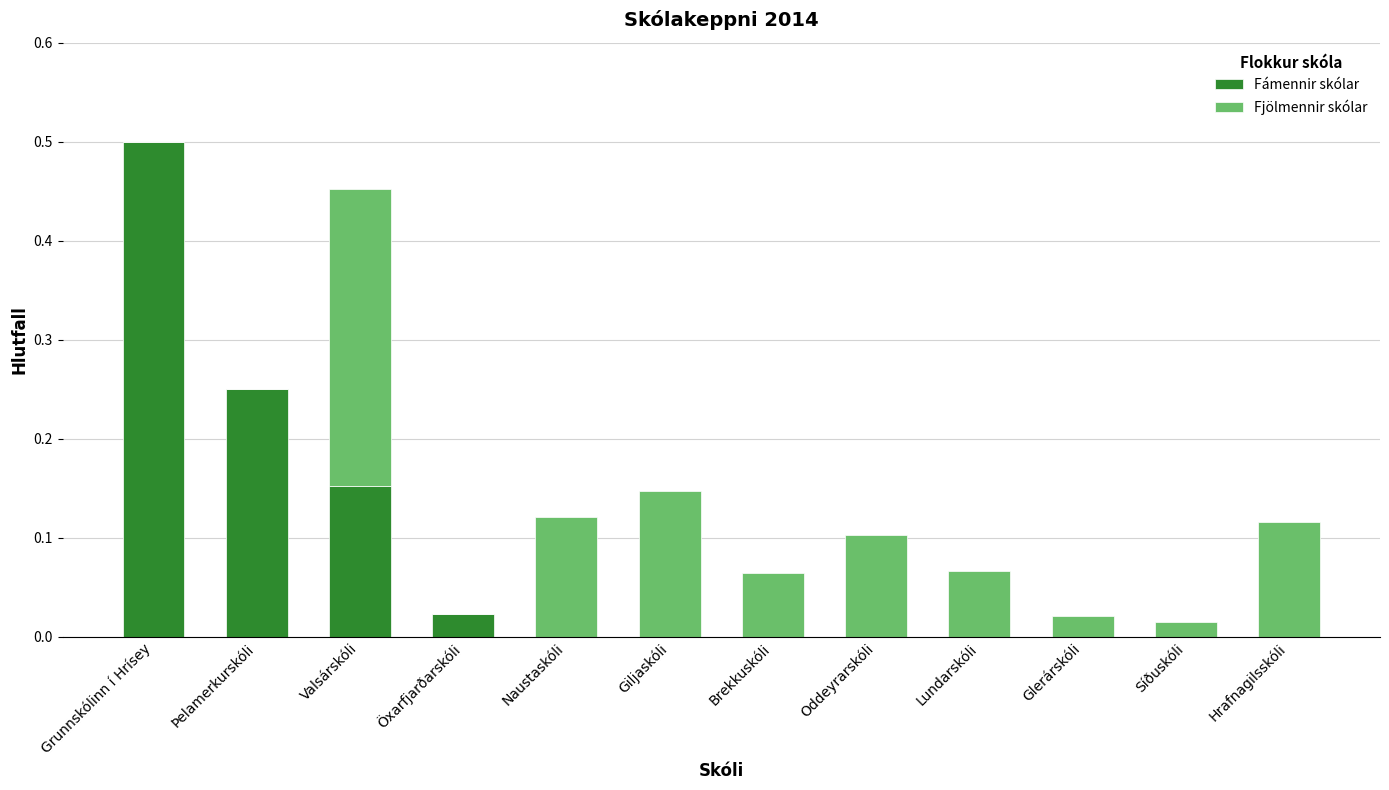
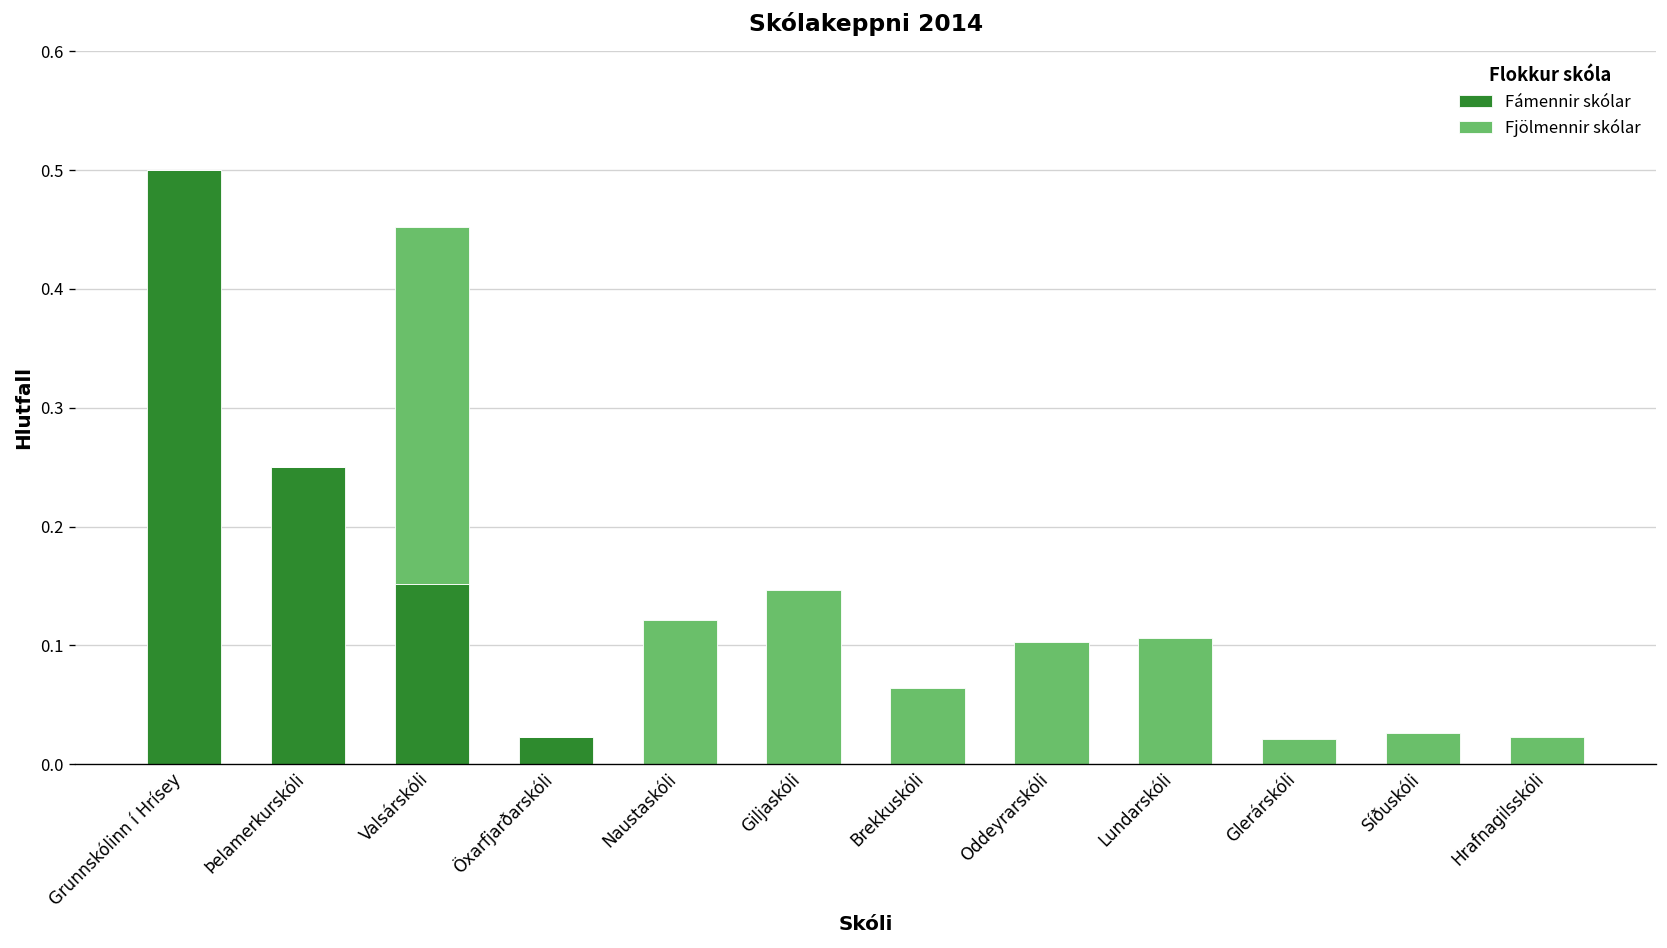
  {
    "Fámennir skólar": {
      "Grunnskólinn í Hrísey": 0.50,
      "Þelamerkurskóli": 0.25,
      "Valsárskóli": 0.15,
      "Öxarfjarðarskóli": 0.02,
      "Naustaskóli": 0.00,
      "Giljaskóli": 0.00,
      "Brekkuskóli": 0.00,
      "Oddeyrarskóli": 0.00,
      "Lundarskóli": 0.00,
      "Glerárskóli": 0.00,
      "Síðuskóli": 0.00,
      "Hrafnagilsskóli": 0.00
    },
    "Fjölmennir skólar": {
      "Grunnskólinn í Hrísey": 0.00,
      "Þelamerkurskóli": 0.00,
      "Valsárskóli": 0.30,
      "Öxarfjarðarskóli": 0.00,
      "Naustaskóli": 0.12,
      "Giljaskóli": 0.15,
      "Brekkuskóli": 0.06,
      "Oddeyrarskóli": 0.10,
-     "Lundarskóli": 0.07,
+     "Lundarskóli": 0.11,
      "Glerárskóli": 0.02,
-     "Síðuskóli": 0.02,
-     "Hrafnagilsskóli": 0.12
+     "Síðuskóli": 0.03,
+     "Hrafnagilsskóli": 0.02
    }
  }
